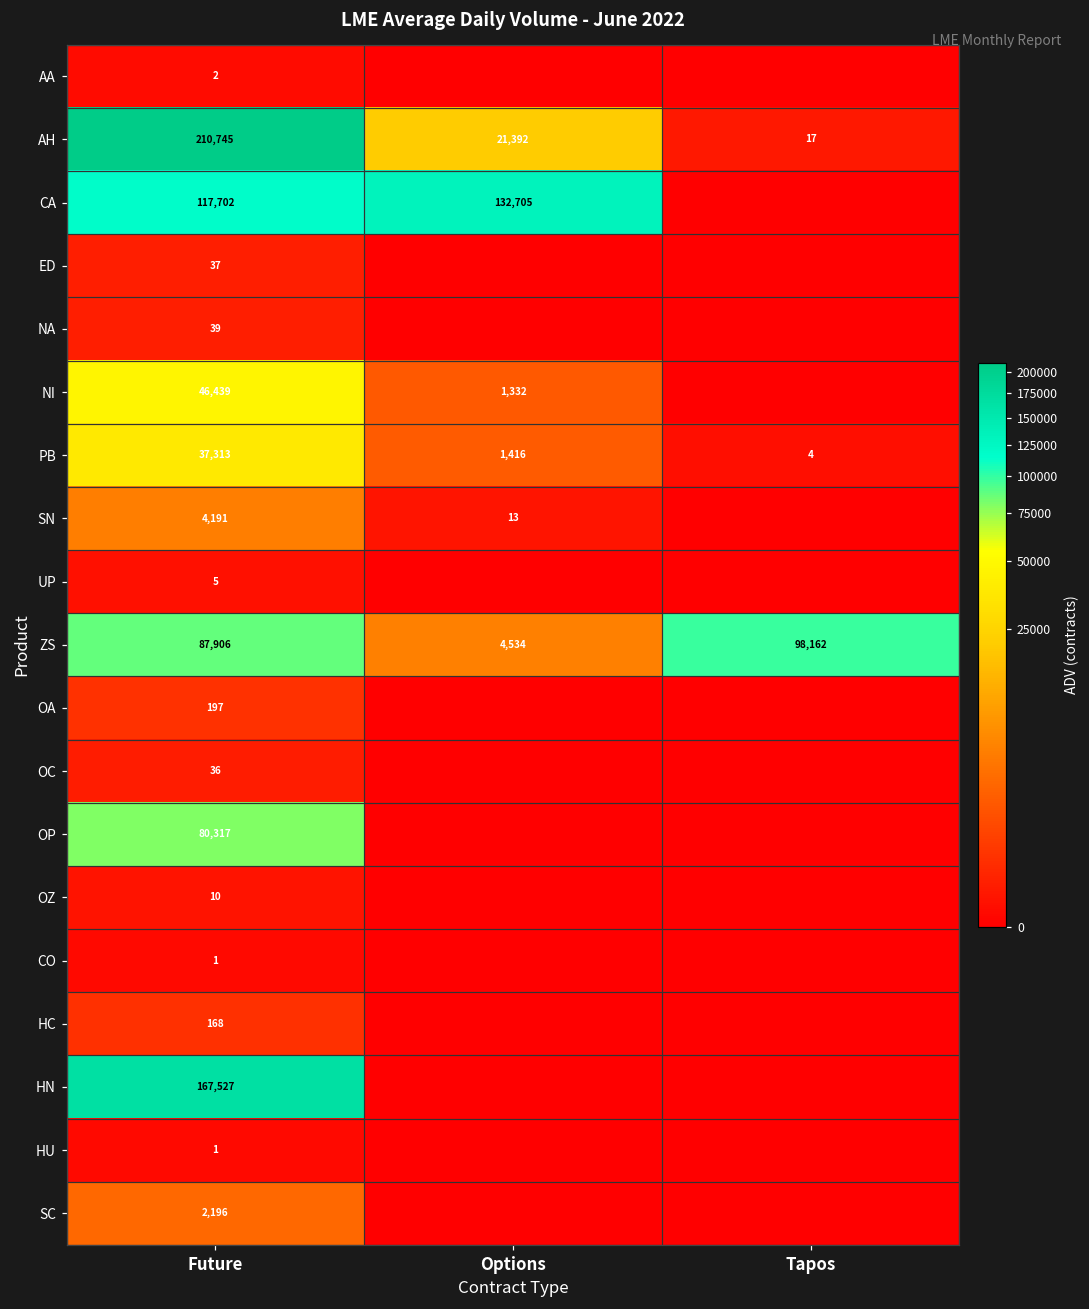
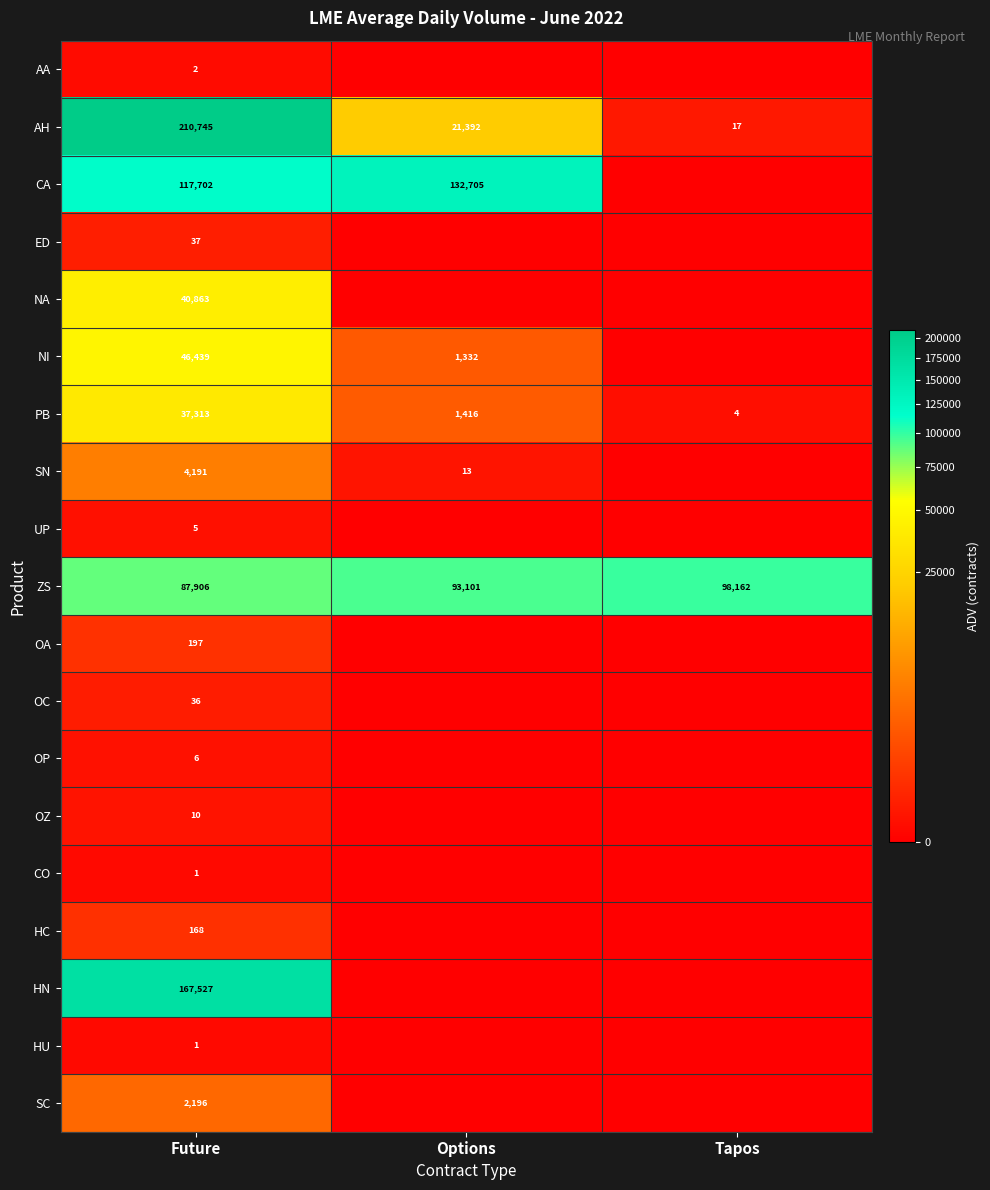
  {
    "AA": {
      "Future": "2"
    },
    "AH": {
      "Future": "210,745",
      "Options": "21,392",
      "Tapos": "17"
    },
    "CA": {
      "Future": "117,702",
      "Options": "132,705"
    },
    "ED": {
      "Future": "37"
    },
    "NA": {
-     "Future": "39"
+     "Future": "40,863"
    },
    "NI": {
      "Future": "46,439",
      "Options": "1,332"
    },
    "PB": {
      "Future": "37,313",
      "Options": "1,416",
      "Tapos": "4"
    },
    "SN": {
      "Future": "4,191",
      "Options": "13"
    },
    "UP": {
      "Future": "5"
    },
    "ZS": {
      "Future": "87,906",
-     "Options": "4,534",
+     "Options": "93,101",
      "Tapos": "98,162"
    },
    "OA": {
      "Future": "197"
    },
    "OC": {
      "Future": "36"
    },
    "OP": {
-     "Future": "80,317"
+     "Future": "6"
    },
    "OZ": {
      "Future": "10"
    },
    "CO": {
      "Future": "1"
    },
    "HC": {
      "Future": "168"
    },
    "HN": {
      "Future": "167,527"
    },
    "HU": {
      "Future": "1"
    },
    "SC": {
      "Future": "2,196"
    }
  }
